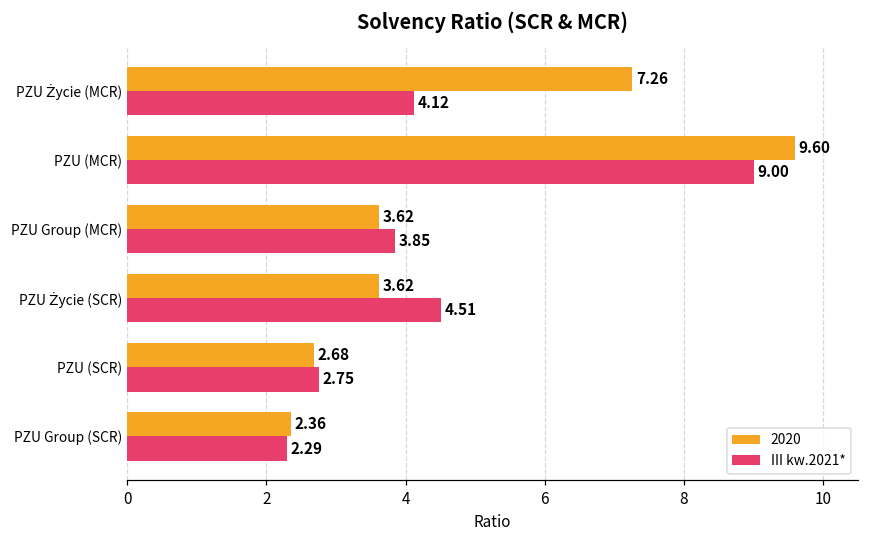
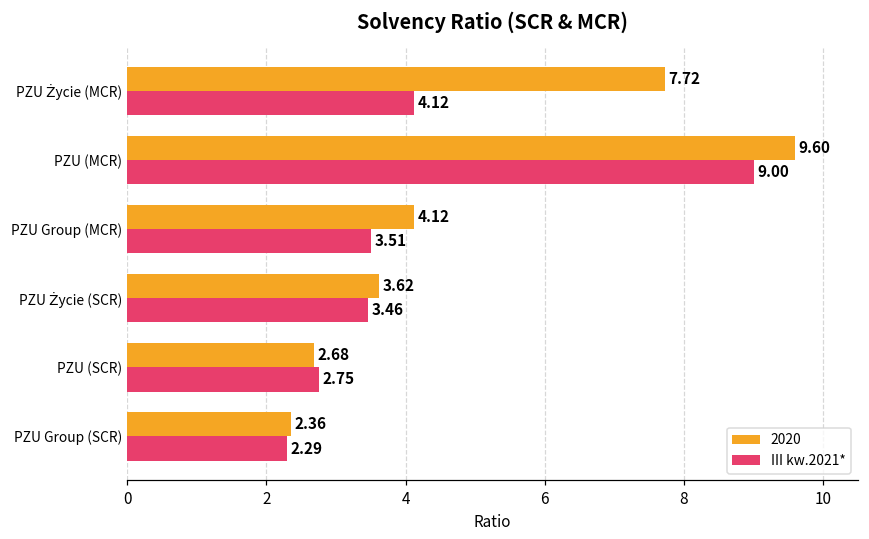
  {
    "2020": {
-     "PZU Życie (MCR)": 7.26,
+     "PZU Życie (MCR)": 7.72,
      "PZU (MCR)": 9.60,
-     "PZU Group (MCR)": 3.62,
+     "PZU Group (MCR)": 4.12,
      "PZU Życie (SCR)": 3.62,
      "PZU (SCR)": 2.68,
      "PZU Group (SCR)": 2.36
    },
    "III kw.2021*": {
      "PZU Życie (MCR)": 4.12,
      "PZU (MCR)": 9.00,
-     "PZU Group (MCR)": 3.85,
-     "PZU Życie (SCR)": 4.51,
+     "PZU Group (MCR)": 3.51,
+     "PZU Życie (SCR)": 3.46,
      "PZU (SCR)": 2.75,
      "PZU Group (SCR)": 2.29
    }
  }
